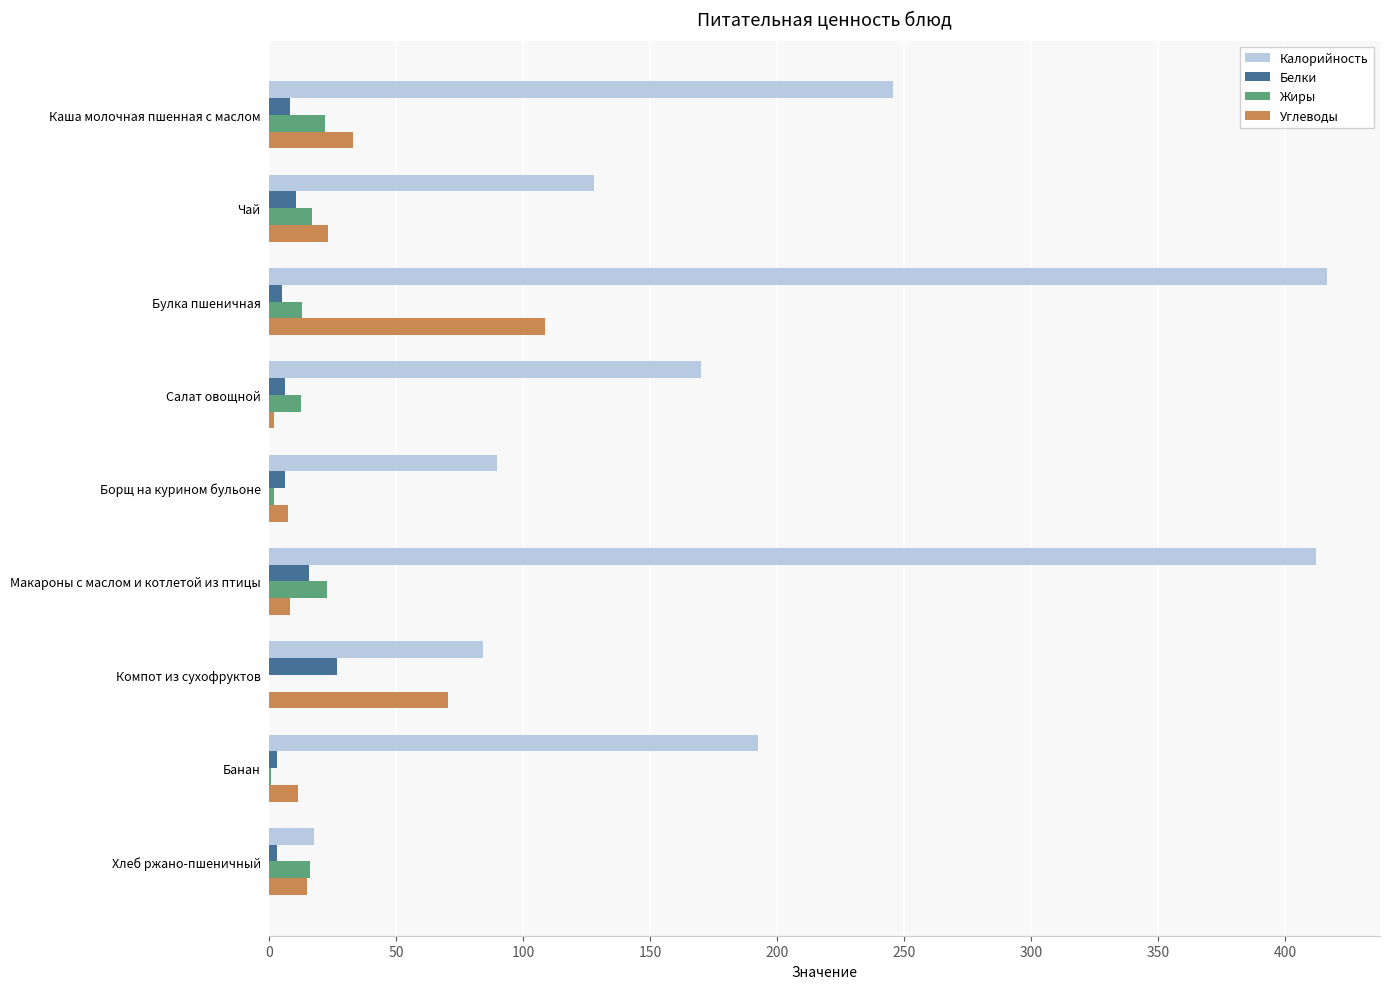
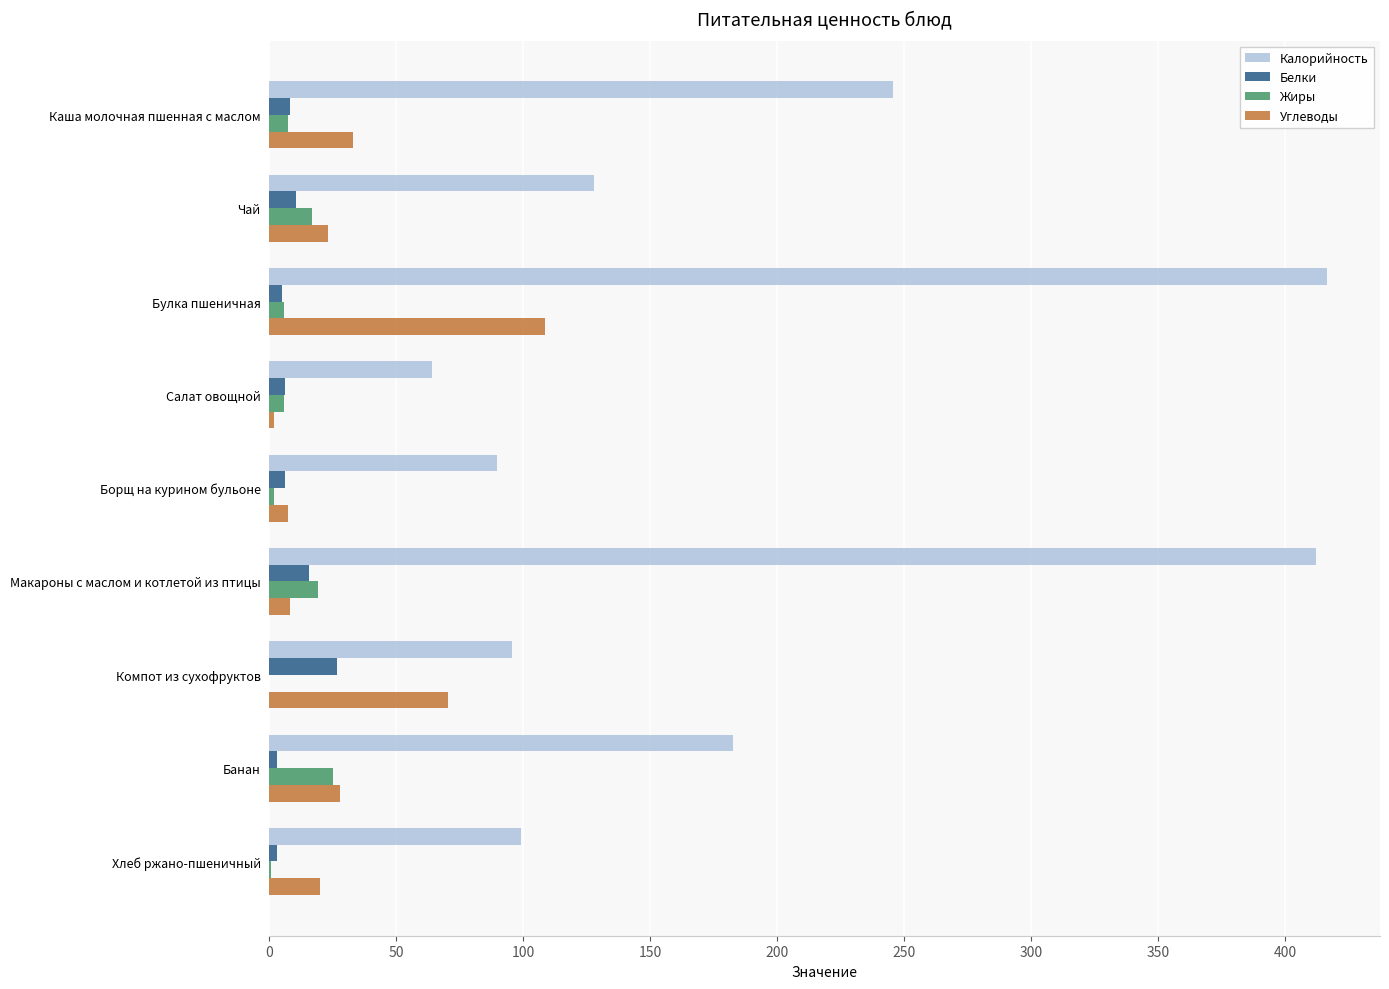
  {
    "Калорийность": {
      "Каша молочная пшенная с маслом": 245,
      "Чай": 128,
      "Булка пшеничная": 416,
-     "Салат овощной": 170,
+     "Салат овощной": 64,
      "Борщ на курином бульоне": 90,
      "Макароны с маслом и котлетой из птицы": 412,
-     "Компот из сухофруктов": 84,
-     "Банан": 192,
-     "Хлеб ржано-пшеничный": 18
+     "Компот из сухофруктов": 96,
+     "Банан": 183,
+     "Хлеб ржано-пшеничный": 99
    },
    "Белки": {
      "Каша молочная пшенная с маслом": 8,
      "Чай": 11,
      "Булка пшеничная": 5,
      "Салат овощной": 6,
      "Борщ на курином бульоне": 6,
      "Макароны с маслом и котлетой из птицы": 16,
      "Компот из сухофруктов": 27,
      "Банан": 3,
      "Хлеб ржано-пшеничный": 3
    },
    "Жиры": {
-     "Каша молочная пшенная с маслом": 22,
+     "Каша молочная пшенная с маслом": 8,
      "Чай": 17,
-     "Булка пшеничная": 13,
-     "Салат овощной": 13,
+     "Булка пшеничная": 6,
+     "Салат овощной": 6,
      "Борщ на курином бульоне": 2,
-     "Макароны с маслом и котлетой из птицы": 23,
-     "Банан": 1,
-     "Хлеб ржано-пшеничный": 16
+     "Макароны с маслом и котлетой из птицы": 19,
+     "Банан": 25,
+     "Хлеб ржано-пшеничный": 1
    },
    "Углеводы": {
      "Каша молочная пшенная с маслом": 33,
      "Чай": 23,
      "Булка пшеничная": 109,
      "Салат овощной": 2,
      "Борщ на курином бульоне": 7,
      "Макароны с маслом и котлетой из птицы": 8,
      "Компот из сухофруктов": 70,
-     "Банан": 12,
-     "Хлеб ржано-пшеничный": 15
+     "Банан": 28,
+     "Хлеб ржано-пшеничный": 20
    }
  }
